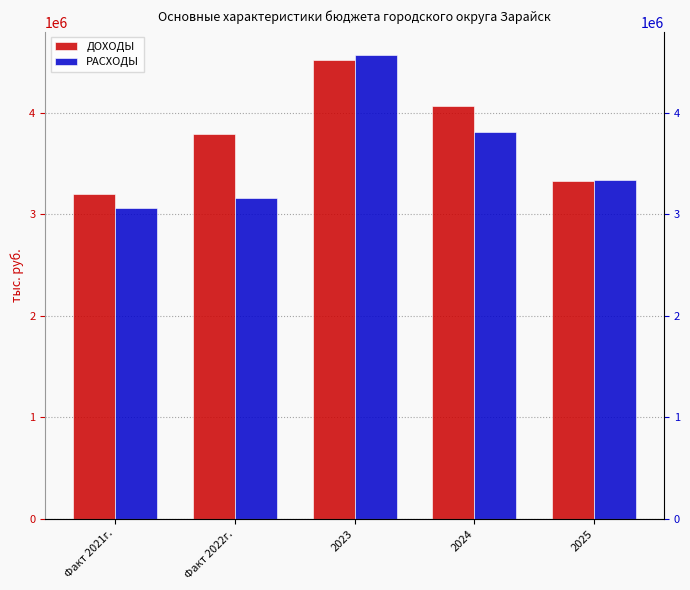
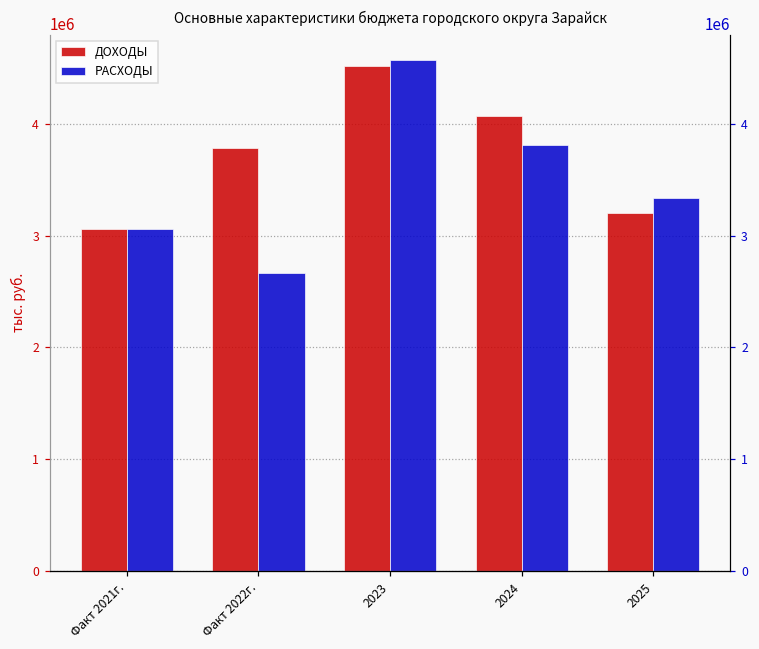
  {
    "ДОХОДЫ": {
-     "Факт 2021г.": 3200000,
+     "Факт 2021г.": 3060000,
      "Факт 2022г.": 3790000,
      "2023": 4520000,
      "2024": 4070000,
-     "2025": 3330000
+     "2025": 3200000
    },
    "РАСХОДЫ": {
      "Факт 2021г.": 3070000,
-     "Факт 2022г.": 3160000,
+     "Факт 2022г.": 2660000,
      "2023": 4570000,
      "2024": 3820000,
      "2025": 3340000
    }
  }
